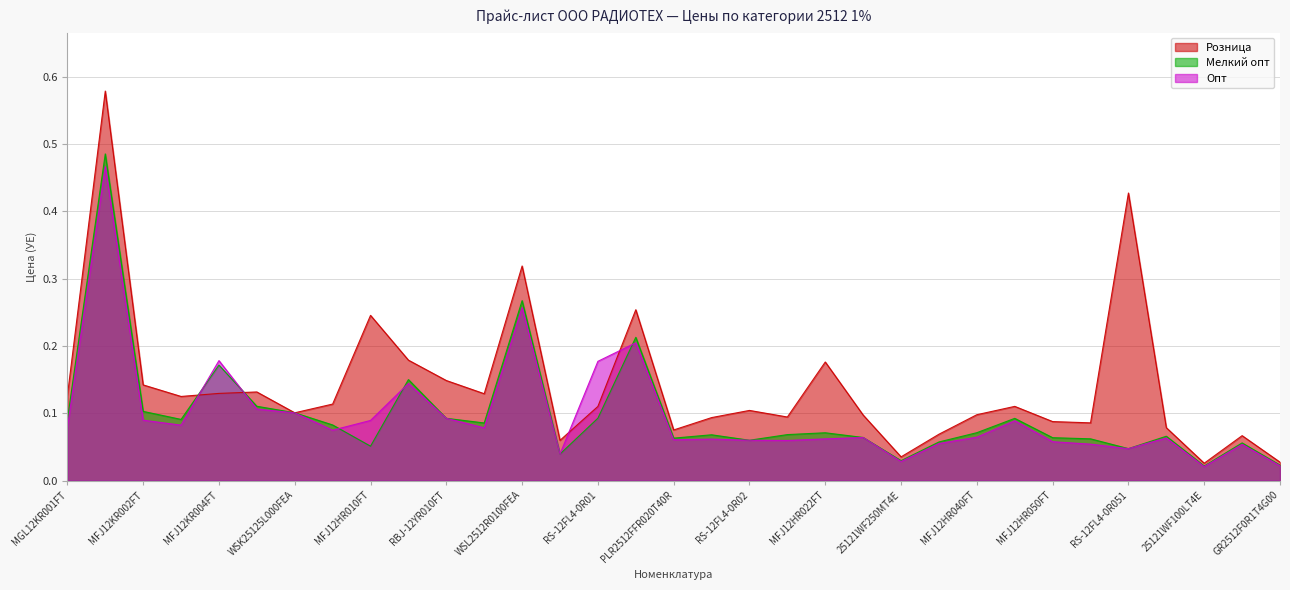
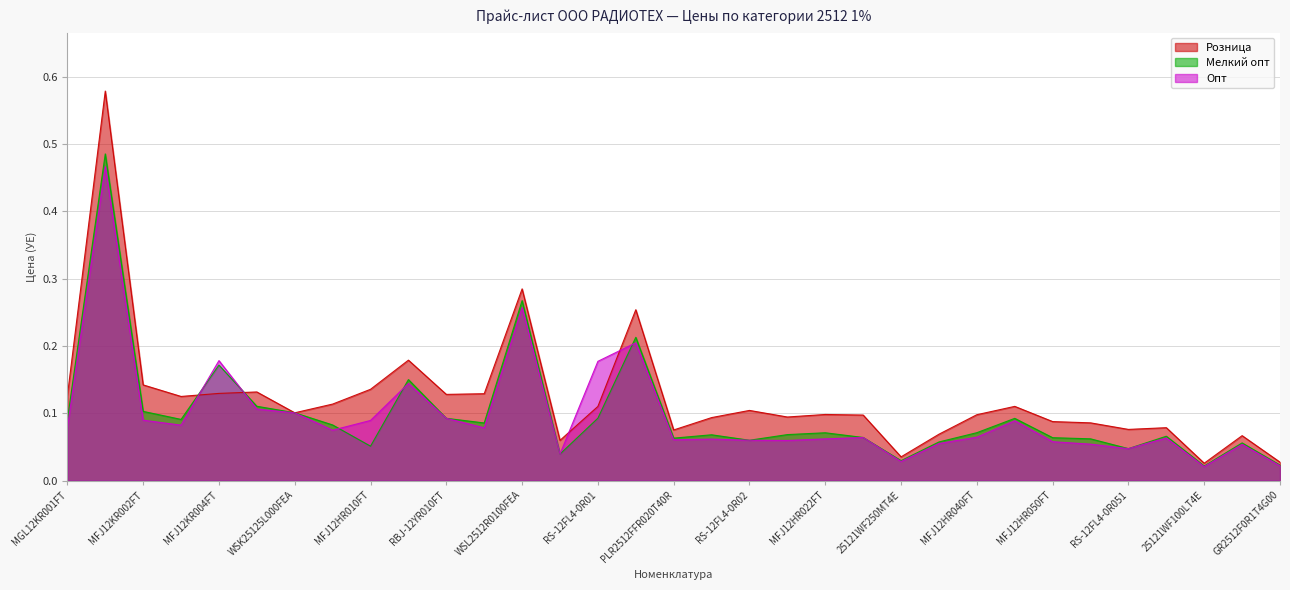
  {
    "Розница": {
      "MGL12KR001FT": 0.13,
      "MFJ12KR002FT": 0.14,
      "MFJ12KR004FT": 0.13,
-     "MFJ12HR010FT": 0.25,
-     "RBJ-12YR010FT": 0.15,
-     "WSL2512R0100FEA": 0.32,
+     "MFJ12HR010FT": 0.14,
+     "RBJ-12YR010FT": 0.13,
+     "WSL2512R0100FEA": 0.29,
      "RS-12FL4-0R01": 0.11,
      "PLR2512FFR020T40R": 0.08,
      "RS-12FL4-0R02": 0.10,
-     "MFJ12HR022FT": 0.18,
+     "MFJ12HR022FT": 0.10,
      "25121WF250MT4E": 0.04,
      "MFJ12HR040FT": 0.10,
      "MFJ12HR050FT": 0.09,
-     "RS-12FL4-0R051": 0.43,
+     "RS-12FL4-0R051": 0.08,
      "25121WF100LT4E": 0.03,
      "GR2512F0R1T4G00": 0.03
    },
    "Мелкий опт": {
      "MGL12KR001FT": 0.09,
      "MFJ12KR002FT": 0.10,
      "MFJ12KR004FT": 0.17,
      "MFJ12HR010FT": 0.05,
      "WSL2512R0100FEA": 0.27,
      "RS-12FL4-0R01": 0.09,
      "MFJ12HR022FT": 0.07,
      "MFJ12HR040FT": 0.07,
      "MFJ12HR050FT": 0.06
    },
    "Опт": {
      "MGL12KR001FT": 0.08,
      "MFJ12KR002FT": 0.09,
      "MFJ12KR004FT": 0.18,
      "MFJ12HR010FT": 0.09,
      "WSL2512R0100FEA": 0.26,
      "RS-12FL4-0R01": 0.18,
      "MFJ12HR022FT": 0.06,
      "MFJ12HR040FT": 0.06,
      "MFJ12HR050FT": 0.06
    }
  }
